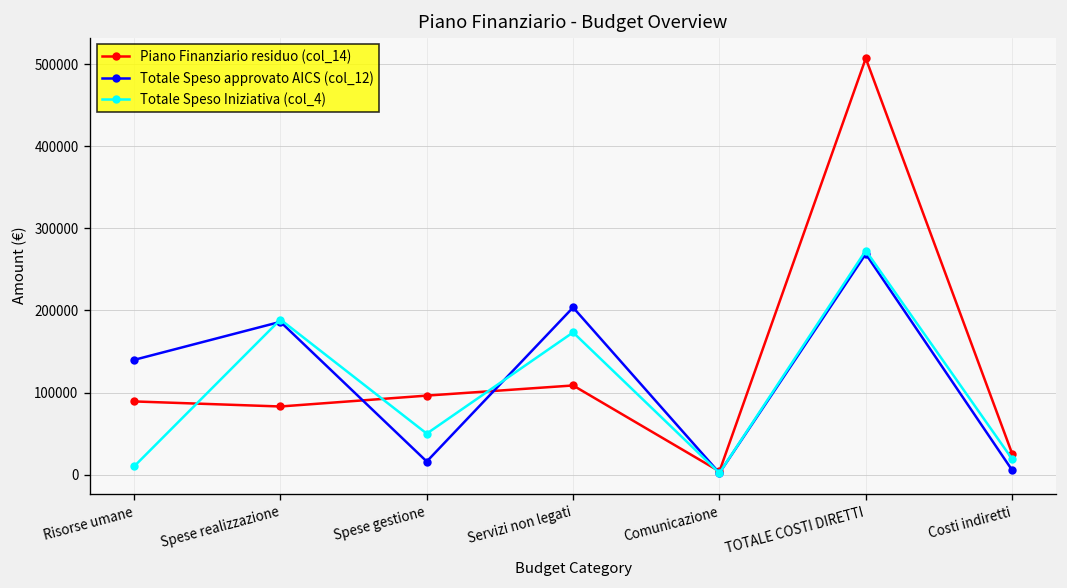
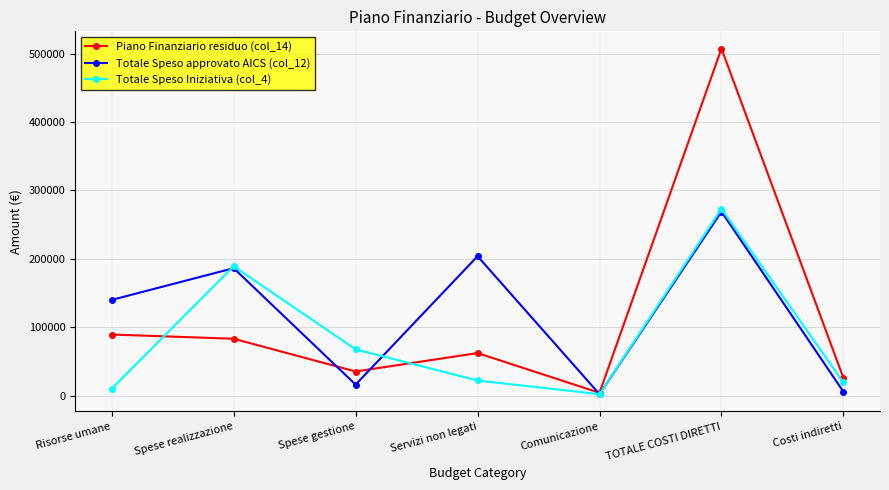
  {
    "Piano Finanziario residuo (col_14)": {
      "Risorse umane": 90000,
      "Spese realizzazione": 80000,
-     "Spese gestione": 100000,
-     "Servizi non legati": 110000,
+     "Spese gestione": 40000,
+     "Servizi non legati": 60000,
      "TOTALE COSTI DIRETTI": 510000,
      "Costi indiretti": 30000
    },
    "Totale Speso approvato AICS (col_12)": {
      "Risorse umane": 140000,
      "Spese gestione": 20000,
      "Servizi non legati": 200000,
      "TOTALE COSTI DIRETTI": 270000,
      "Costi indiretti": 10000
    },
    "Totale Speso Iniziativa (col_4)": {
      "Risorse umane": 10000,
-     "Spese gestione": 50000,
-     "Servizi non legati": 170000,
+     "Spese gestione": 70000,
+     "Servizi non legati": 20000,
      "TOTALE COSTI DIRETTI": 270000,
      "Costi indiretti": 20000
    }
  }
